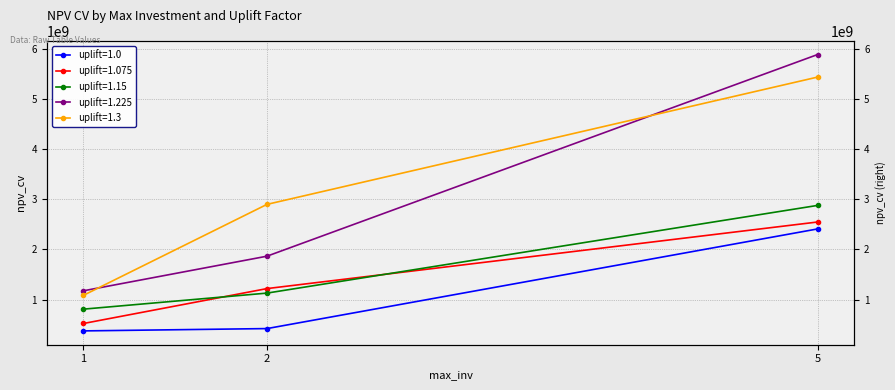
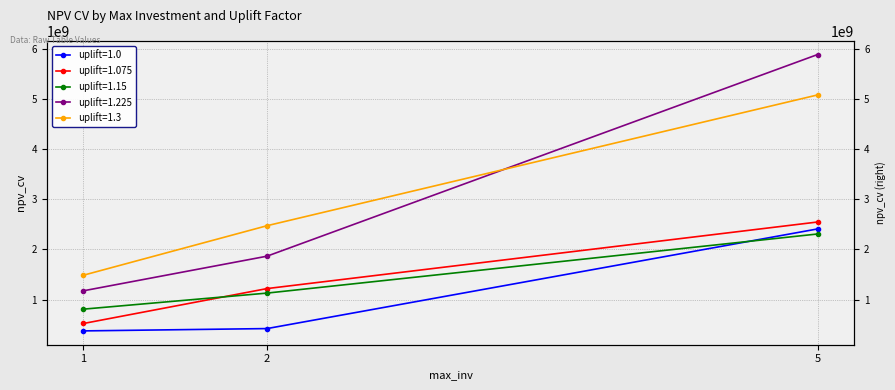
  {
    "uplift=1.0": {
      "1": 400000000,
      "2": 400000000,
      "5": 2400000000
    },
    "uplift=1.075": {
      "1": 500000000,
      "2": 1200000000,
      "5": 2500000000
    },
    "uplift=1.15": {
      "1": 800000000,
      "2": 1100000000,
-     "5": 2900000000
+     "5": 2300000000
    },
    "uplift=1.225": {
      "1": 1200000000,
      "2": 1900000000,
      "5": 5900000000
    },
    "uplift=1.3": {
-     "1": 1100000000,
-     "2": 2900000000,
-     "5": 5400000000
+     "1": 1500000000,
+     "2": 2500000000,
+     "5": 5100000000
    }
  }
